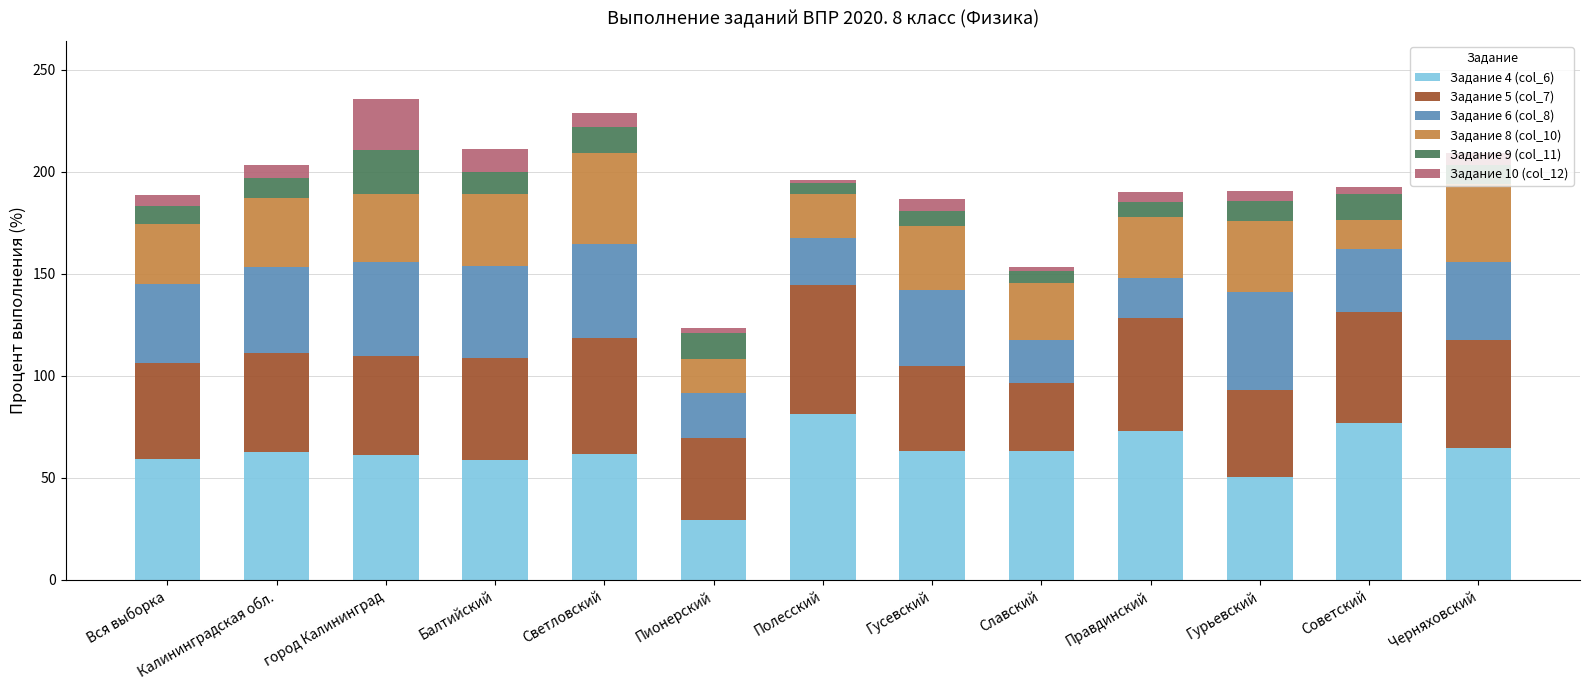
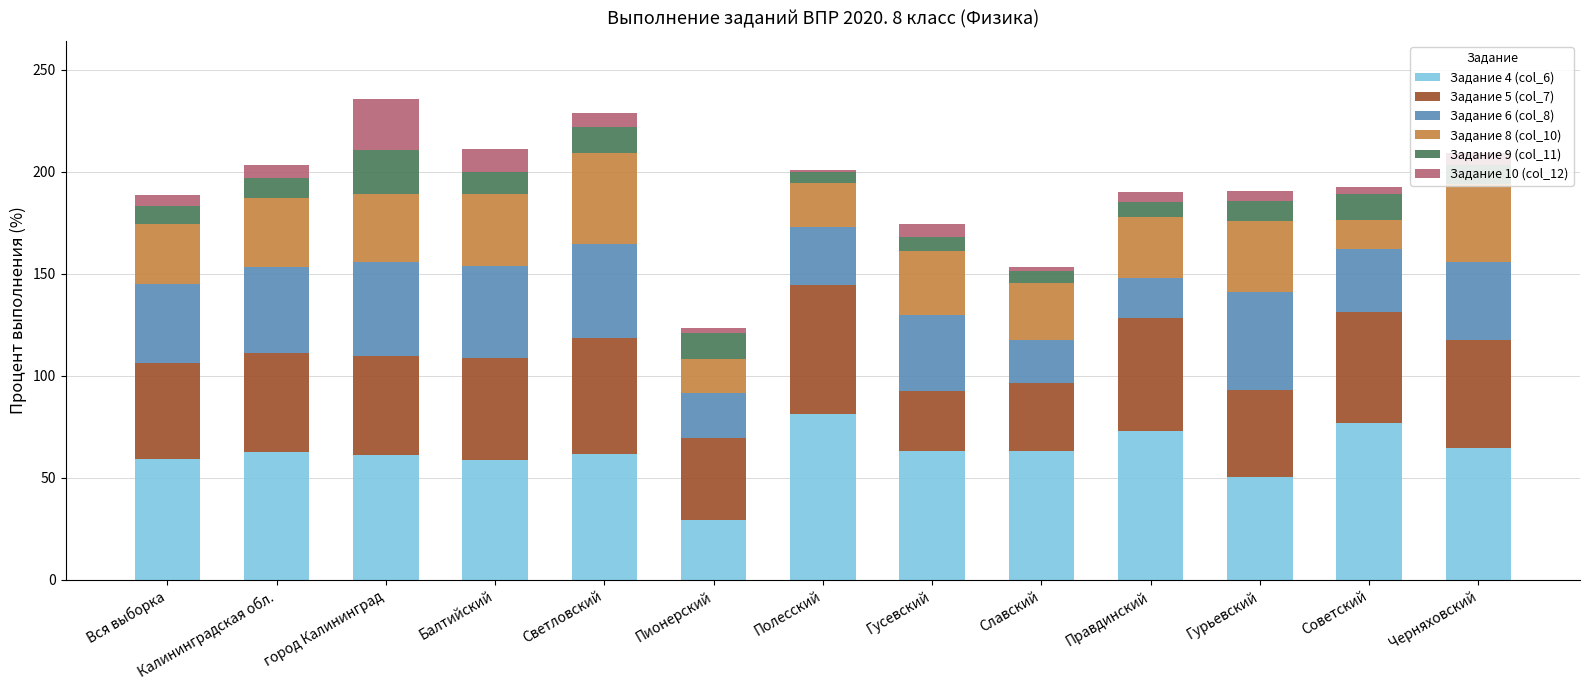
  {
    "Задание 4 (col_6)": {
      "Вся выборка": 59,
      "Калининградская обл.": 63,
      "город Калининград": 61,
      "Балтийский": 59,
      "Светловский": 62,
      "Пионерский": 30,
      "Полесский": 82,
      "Гусевский": 63,
      "Славский": 63,
      "Правдинский": 73,
      "Гурьевский": 51,
      "Советский": 77,
      "Черняховский": 65
    },
    "Задание 5 (col_7)": {
      "Вся выборка": 47,
      "Калининградская обл.": 49,
      "город Калининград": 49,
      "Балтийский": 50,
      "Светловский": 57,
      "Пионерский": 40,
      "Полесский": 63,
-     "Гусевский": 42,
+     "Гусевский": 29,
      "Славский": 33,
      "Правдинский": 55,
      "Гурьевский": 42,
      "Советский": 54,
      "Черняховский": 53
    },
    "Задание 6 (col_8)": {
      "Вся выборка": 39,
      "Калининградская обл.": 42,
      "город Калининград": 46,
      "Балтийский": 45,
      "Светловский": 46,
      "Пионерский": 22,
-     "Полесский": 23,
+     "Полесский": 28,
      "Гусевский": 38,
      "Славский": 21,
      "Правдинский": 20,
      "Гурьевский": 48,
      "Советский": 31,
      "Черняховский": 38
    },
    "Задание 8 (col_10)": {
      "Вся выборка": 30,
      "Калининградская обл.": 33,
      "город Калининград": 33,
      "Балтийский": 35,
      "Светловский": 45,
      "Пионерский": 17,
      "Полесский": 22,
      "Гусевский": 31,
      "Славский": 28,
      "Правдинский": 30,
      "Гурьевский": 35,
      "Советский": 14
    },
    "Задание 9 (col_11)": {
      "Вся выборка": 8,
      "Калининградская обл.": 10,
      "город Калининград": 22,
      "Балтийский": 10,
      "Светловский": 13,
      "Пионерский": 13,
      "Полесский": 5,
      "Гусевский": 7,
      "Славский": 6,
      "Правдинский": 8,
      "Гурьевский": 10,
      "Советский": 13
    },
    "Задание 10 (col_12)": {
      "Вся выборка": 6,
      "Калининградская обл.": 6,
      "город Калининград": 25,
      "Балтийский": 11,
      "Светловский": 7,
      "Пионерский": 2,
      "Гусевский": 6,
      "Славский": 2,
      "Правдинский": 5,
      "Гурьевский": 5,
      "Советский": 3
    }
  }
